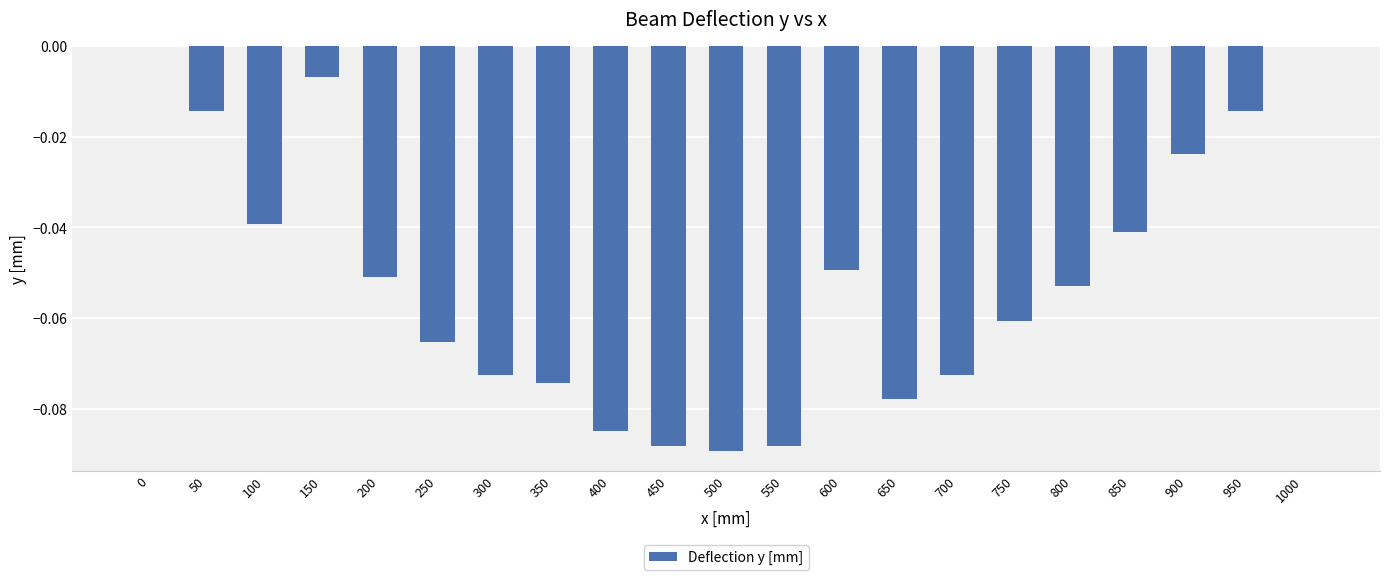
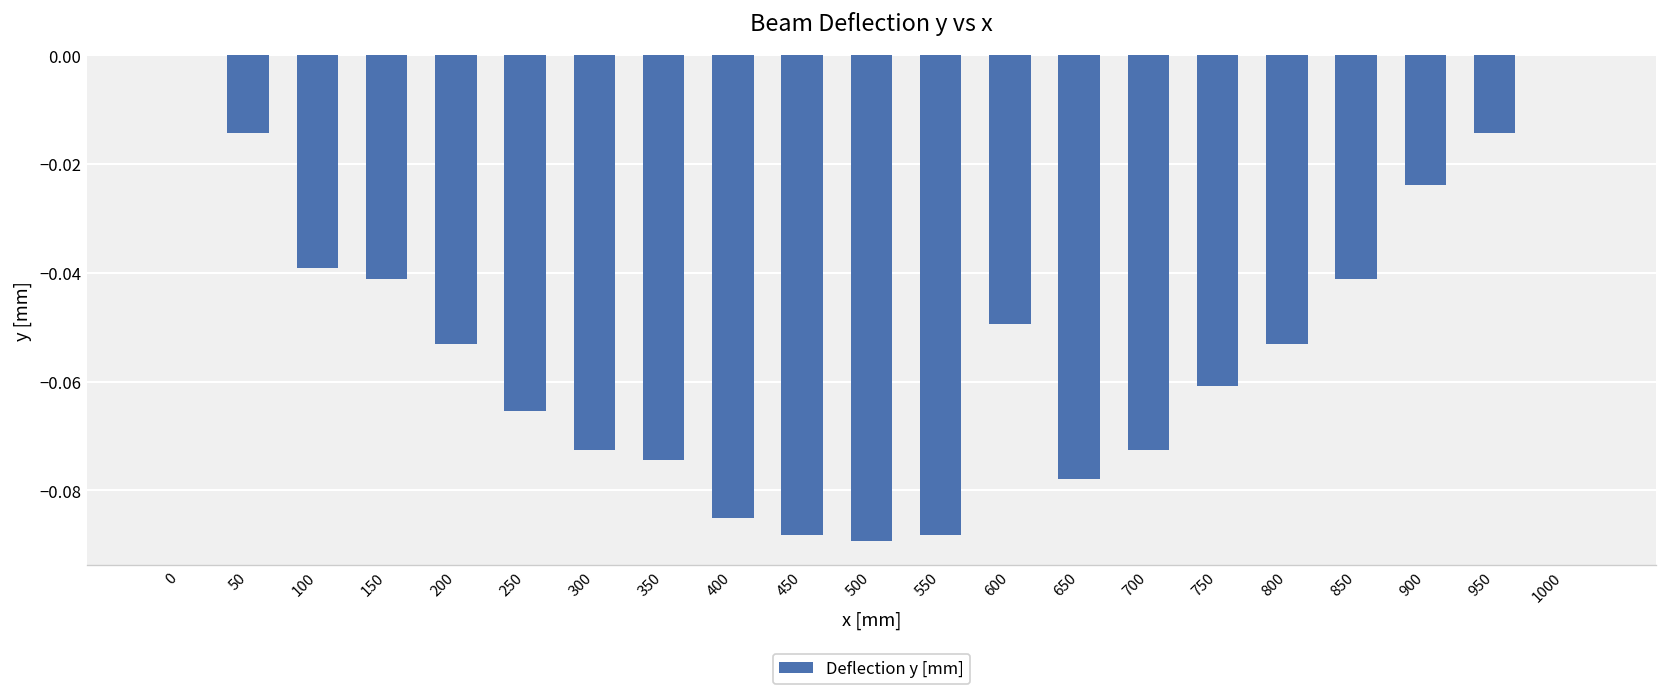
  {
    "0": 0.000,
    "50": -0.014,
    "100": -0.039,
-   "150": -0.007,
-   "200": -0.051,
+   "150": -0.041,
+   "200": -0.053,
    "250": -0.065,
    "300": -0.073,
    "350": -0.074,
    "400": -0.085,
    "450": -0.088,
    "500": -0.089,
    "550": -0.088,
    "600": -0.049,
    "650": -0.078,
    "700": -0.073,
    "750": -0.061,
    "800": -0.053,
    "850": -0.041,
    "900": -0.024,
    "950": -0.014,
    "1000": 0.000
  }
